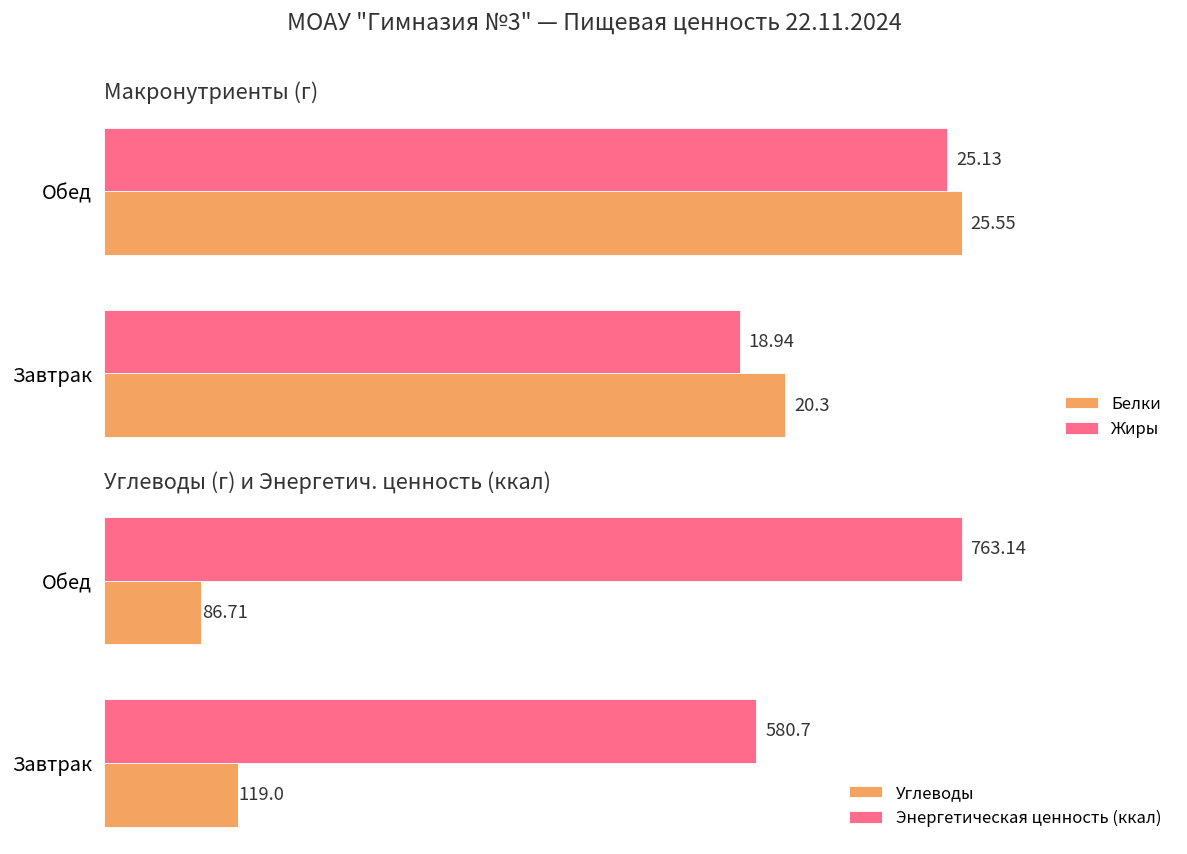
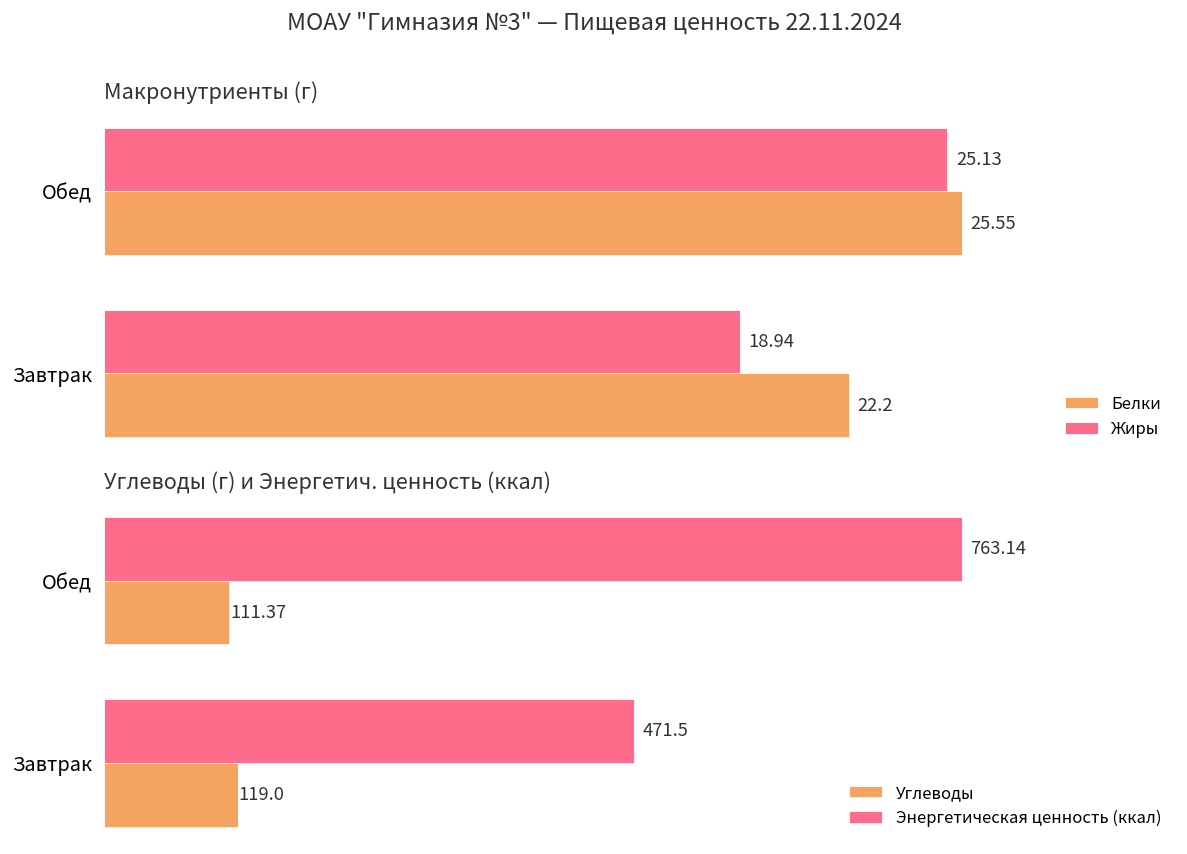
  {
    "Макронутриенты (г)": {
      "Белки": {
        "Обед": 25.55,
-       "Завтрак": 20.3
+       "Завтрак": 22.2
      },
      "Жиры": {
        "Обед": 25.13,
        "Завтрак": 18.94
      }
    },
    "Углеводы (г) и Энергетич. ценность (ккал)": {
      "Углеводы": {
-       "Обед": 86.71,
+       "Обед": 111.37,
        "Завтрак": 119.0
      },
      "Энергетическая ценность (ккал)": {
        "Обед": 763.14,
-       "Завтрак": 580.7
+       "Завтрак": 471.5
      }
    }
  }
